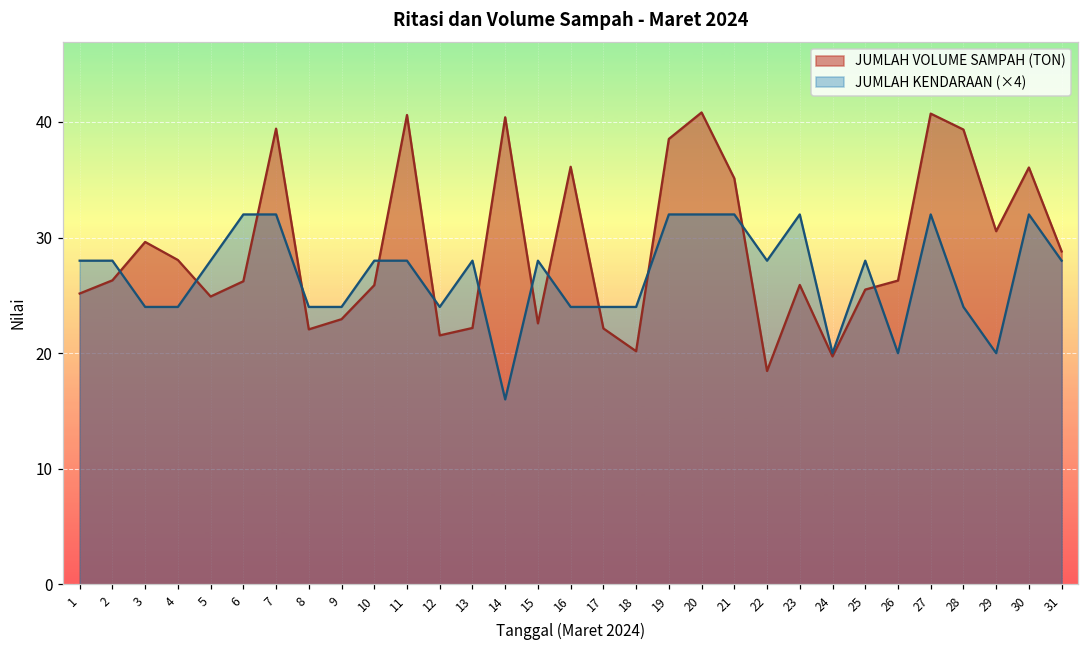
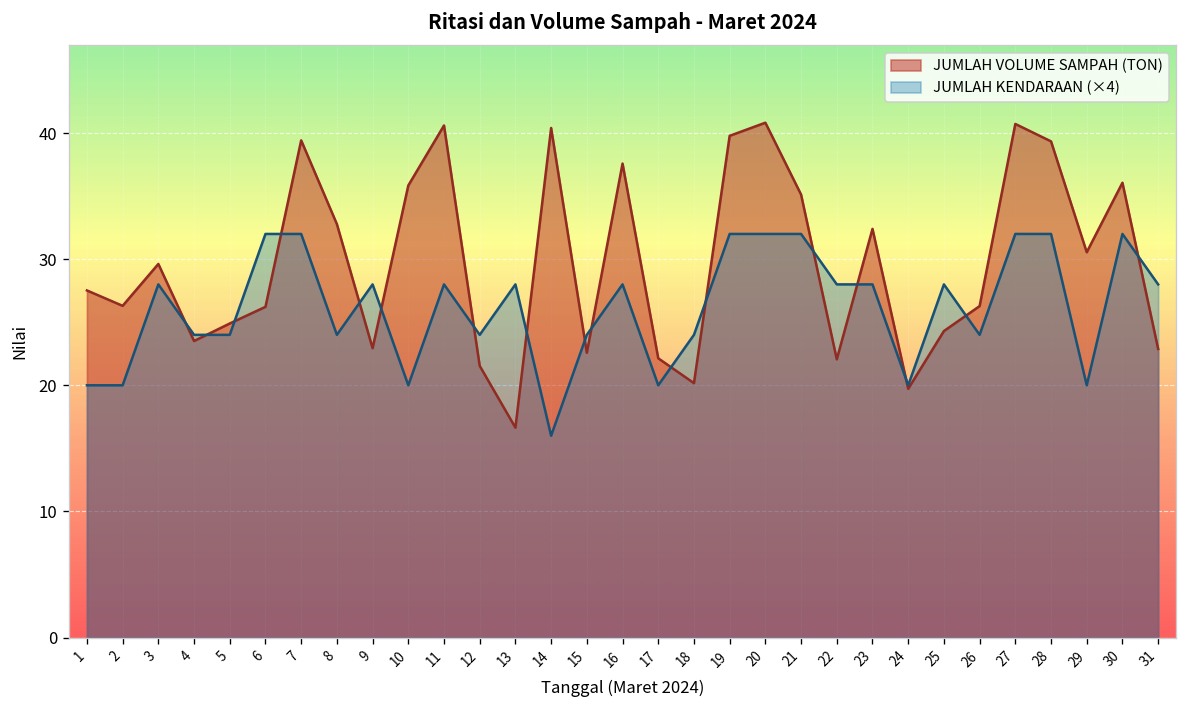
  {
    "JUMLAH VOLUME SAMPAH (TON)": {
-     "1": 25.2,
+     "1": 27.5,
      "2": 26.3,
      "3": 29.6,
-     "4": 28.1,
+     "4": 23.5,
      "5": 24.9,
      "6": 26.2,
      "7": 39.4,
-     "8": 22.1,
+     "8": 32.8,
      "9": 22.9,
-     "10": 25.9,
+     "10": 35.8,
      "11": 40.6,
      "12": 21.5,
-     "13": 22.2,
+     "13": 16.6,
      "14": 40.4,
      "15": 22.6,
-     "16": 36.1,
+     "16": 37.6,
      "17": 22.1,
      "18": 20.2,
-     "19": 38.5,
+     "19": 39.8,
      "20": 40.8,
      "21": 35.1,
-     "22": 18.5,
-     "23": 25.9,
+     "22": 22.1,
+     "23": 32.4,
      "24": 19.7,
-     "25": 25.5,
+     "25": 24.3,
      "26": 26.3,
      "27": 40.7,
      "28": 39.3,
      "29": 30.6,
      "30": 36.1,
-     "31": 28.8
+     "31": 22.9
    },
    "JUMLAH KENDARAAN (×4)": {
-     "1": 28.0,
-     "2": 28.0,
-     "3": 24.0,
+     "1": 20.0,
+     "2": 20.0,
+     "3": 28.0,
      "4": 24.0,
-     "5": 28.0,
+     "5": 24.0,
      "6": 32.0,
      "7": 32.0,
      "8": 24.0,
-     "9": 24.0,
-     "10": 28.0,
+     "9": 28.0,
+     "10": 20.0,
      "11": 28.0,
      "12": 24.0,
      "13": 28.0,
      "14": 16.0,
-     "15": 28.0,
-     "16": 24.0,
-     "17": 24.0,
+     "15": 24.0,
+     "16": 28.0,
+     "17": 20.0,
      "18": 24.0,
      "19": 32.0,
      "20": 32.0,
      "21": 32.0,
      "22": 28.0,
-     "23": 32.0,
+     "23": 28.0,
      "24": 20.0,
      "25": 28.0,
-     "26": 20.0,
+     "26": 24.0,
      "27": 32.0,
-     "28": 24.0,
+     "28": 32.0,
      "29": 20.0,
      "30": 32.0,
      "31": 28.0
    }
  }
